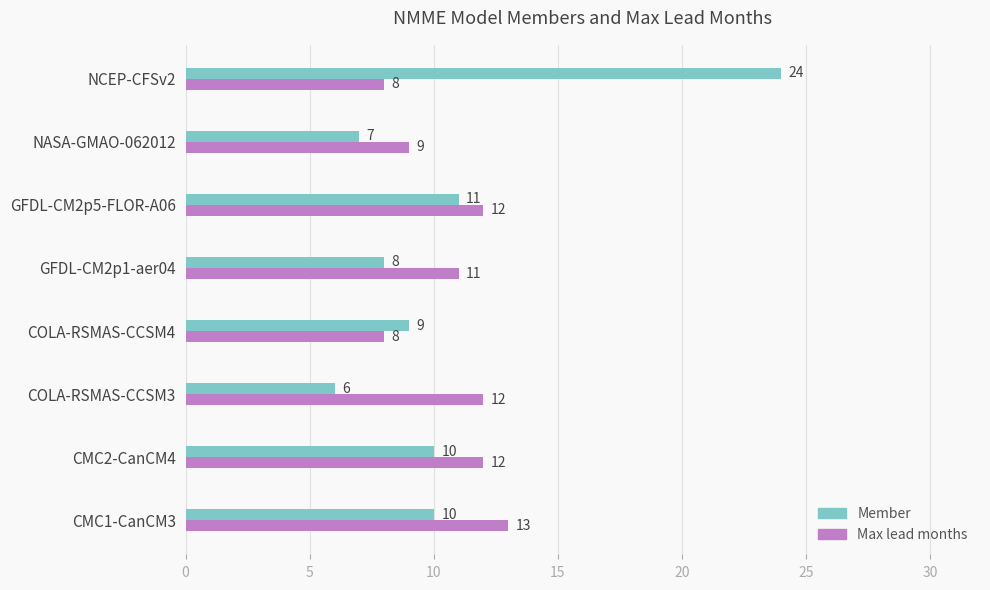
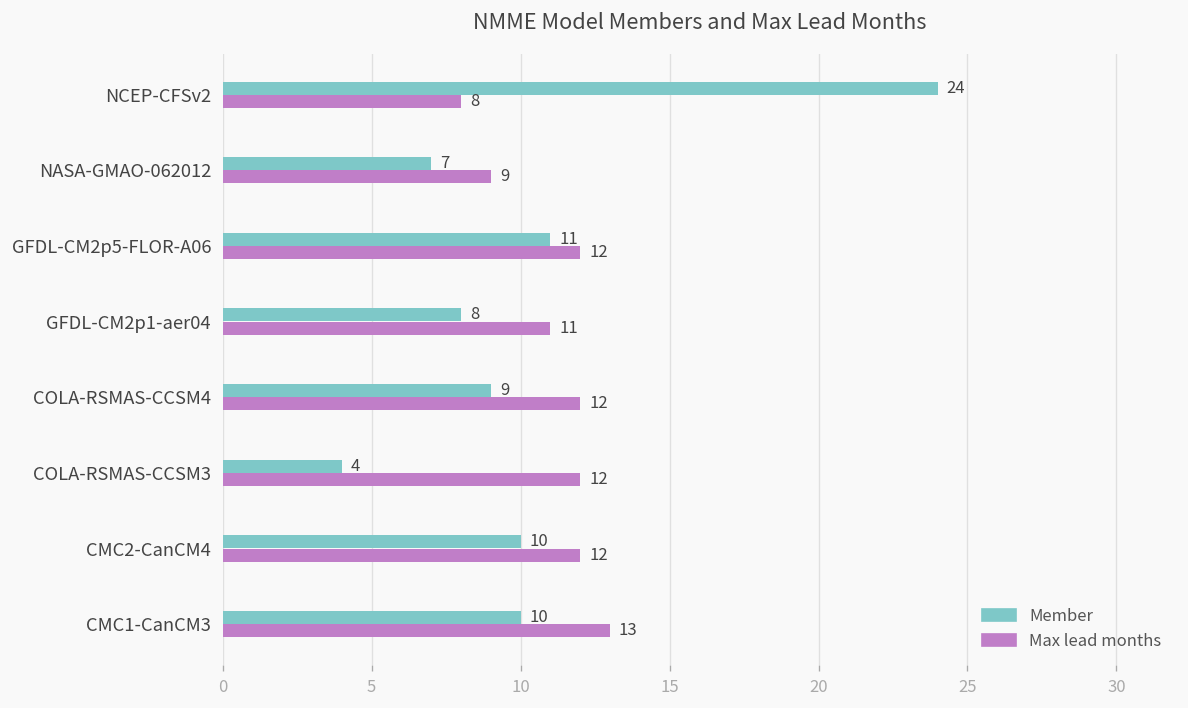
  {
    "Member": {
      "NCEP-CFSv2": 24,
      "NASA-GMAO-062012": 7,
      "GFDL-CM2p5-FLOR-A06": 11,
      "GFDL-CM2p1-aer04": 8,
      "COLA-RSMAS-CCSM4": 9,
-     "COLA-RSMAS-CCSM3": 6,
+     "COLA-RSMAS-CCSM3": 4,
      "CMC2-CanCM4": 10,
      "CMC1-CanCM3": 10
    },
    "Max lead months": {
      "NCEP-CFSv2": 8,
      "NASA-GMAO-062012": 9,
      "GFDL-CM2p5-FLOR-A06": 12,
      "GFDL-CM2p1-aer04": 11,
-     "COLA-RSMAS-CCSM4": 8,
+     "COLA-RSMAS-CCSM4": 12,
      "COLA-RSMAS-CCSM3": 12,
      "CMC2-CanCM4": 12,
      "CMC1-CanCM3": 13
    }
  }
